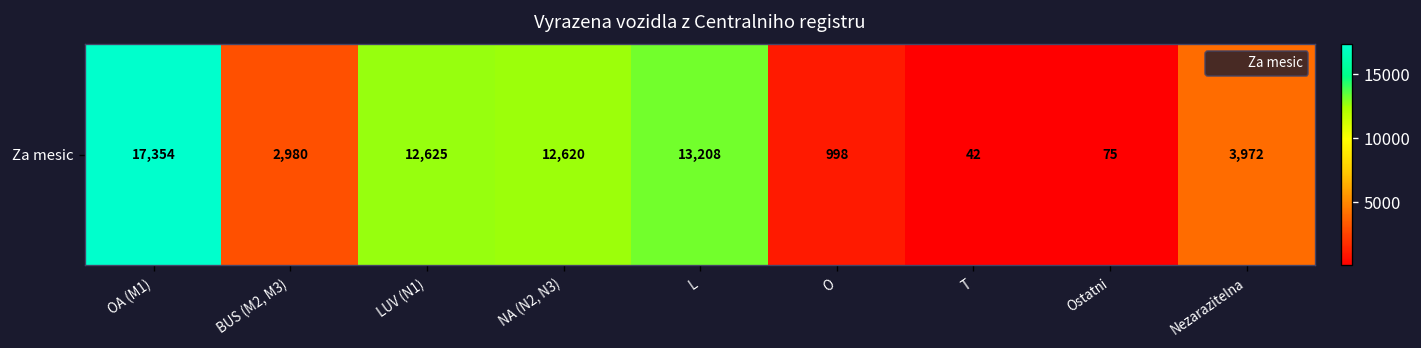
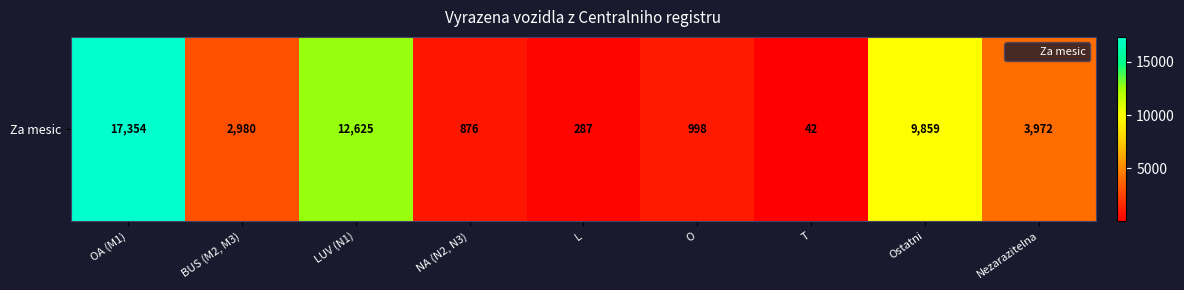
  {
    "Za mesic": {
      "OA (M1)": "17,354",
      "BUS (M2, M3)": "2,980",
      "LUV (N1)": "12,625",
-     "NA (N2, N3)": "12,620",
-     "L": "13,208",
+     "NA (N2, N3)": "876",
+     "L": "287",
      "O": "998",
      "T": "42",
-     "Ostatni": "75",
+     "Ostatni": "9,859",
      "Nezarazitelna": "3,972"
    }
  }
